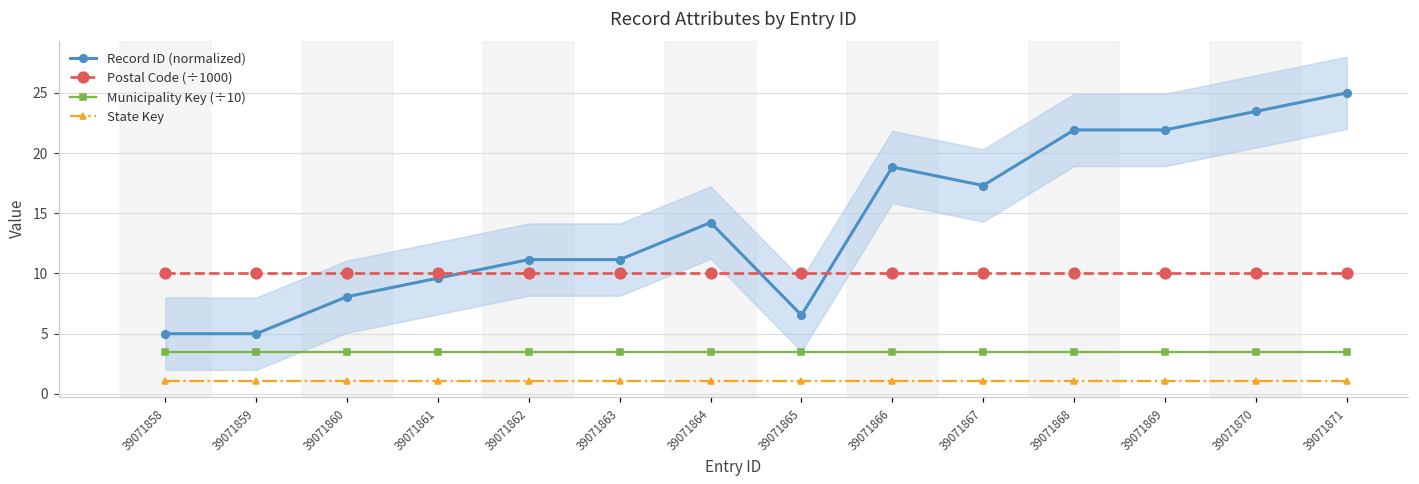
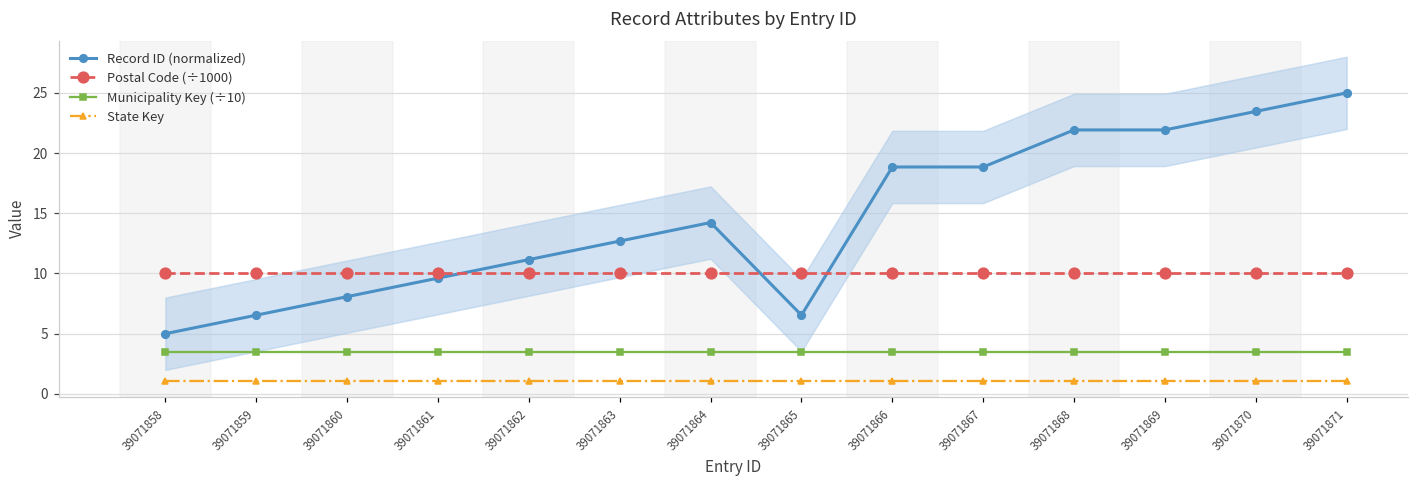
  {
    "Record ID (normalized)": {
      "39071858": 5.0,
-     "39071859": 5.0,
+     "39071859": 6.5,
      "39071860": 8.1,
      "39071861": 9.6,
      "39071862": 11.2,
-     "39071863": 11.2,
+     "39071863": 12.7,
      "39071864": 14.2,
      "39071865": 6.5,
      "39071866": 18.8,
-     "39071867": 17.3,
+     "39071867": 18.8,
      "39071868": 21.9,
      "39071869": 21.9,
      "39071870": 23.5,
      "39071871": 25.0
    },
    "Postal Code (÷1000)": {
      "39071858": 10.0,
      "39071859": 10.0,
      "39071860": 10.0,
      "39071861": 10.0,
      "39071862": 10.0,
      "39071863": 10.0,
      "39071864": 10.0,
      "39071865": 10.0,
      "39071866": 10.0,
      "39071867": 10.0,
      "39071868": 10.0,
      "39071869": 10.0,
      "39071870": 10.0,
      "39071871": 10.0
    },
    "Municipality Key (÷10)": {
      "39071858": 3.5,
      "39071859": 3.5,
      "39071860": 3.5,
      "39071861": 3.5,
      "39071862": 3.5,
      "39071863": 3.5,
      "39071864": 3.5,
      "39071865": 3.5,
      "39071866": 3.5,
      "39071867": 3.5,
      "39071868": 3.5,
      "39071869": 3.5,
      "39071870": 3.5,
      "39071871": 3.5
    },
    "State Key": {
      "39071858": 1.1,
      "39071859": 1.1,
      "39071860": 1.1,
      "39071861": 1.1,
      "39071862": 1.1,
      "39071863": 1.1,
      "39071864": 1.1,
      "39071865": 1.1,
      "39071866": 1.1,
      "39071867": 1.1,
      "39071868": 1.1,
      "39071869": 1.1,
      "39071870": 1.1,
      "39071871": 1.1
    }
  }
